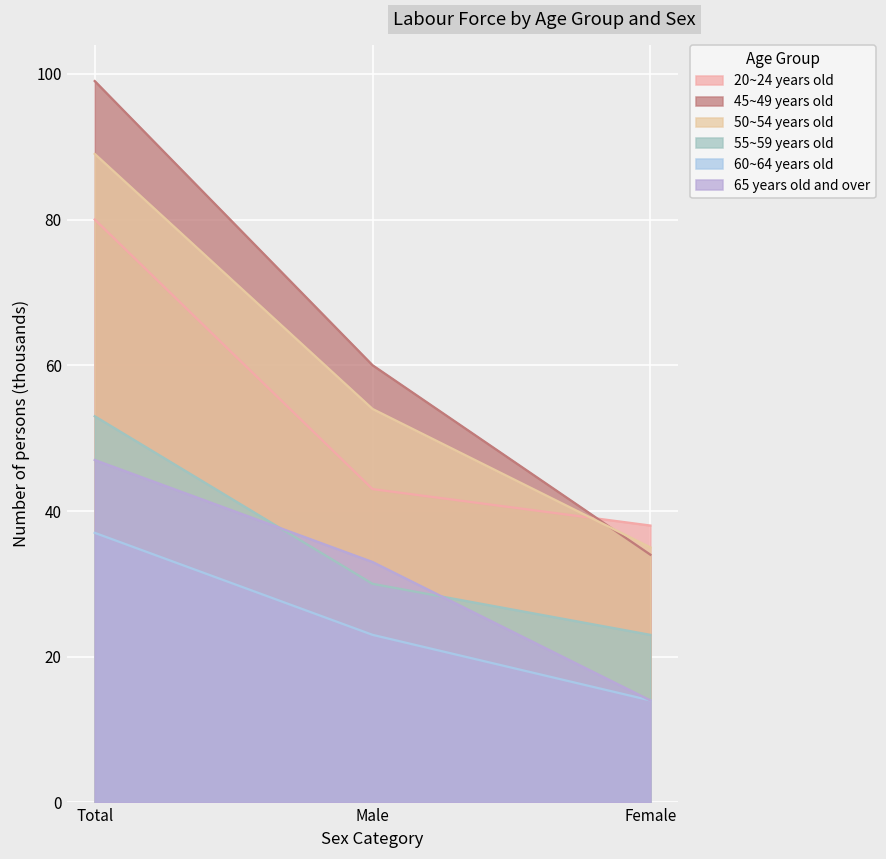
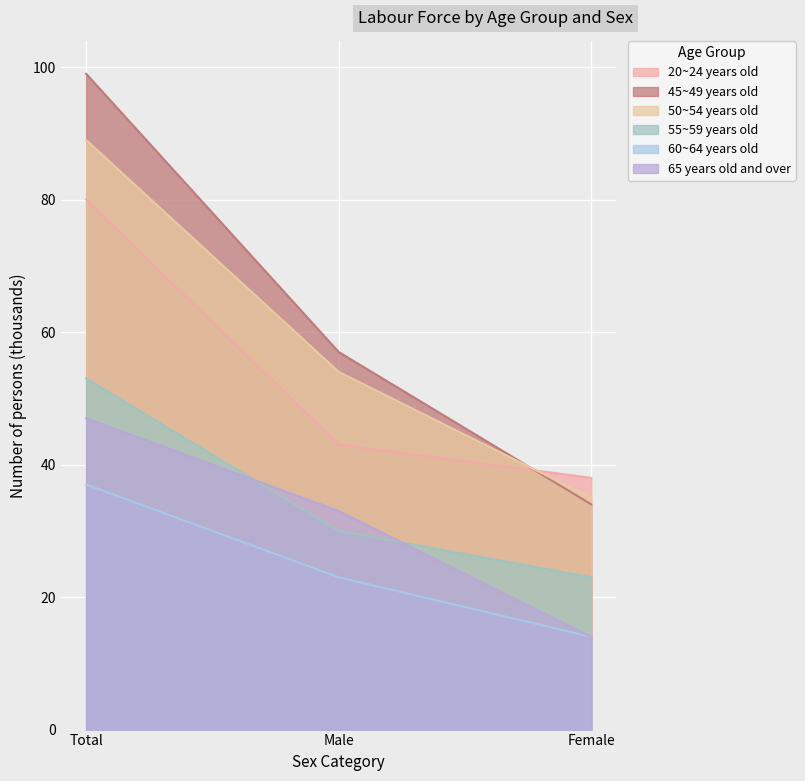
  {
    "45~49 years old": {
      "Total": 99,
-     "Male": 60,
+     "Male": 57,
      "Female": 34
    }
  }
